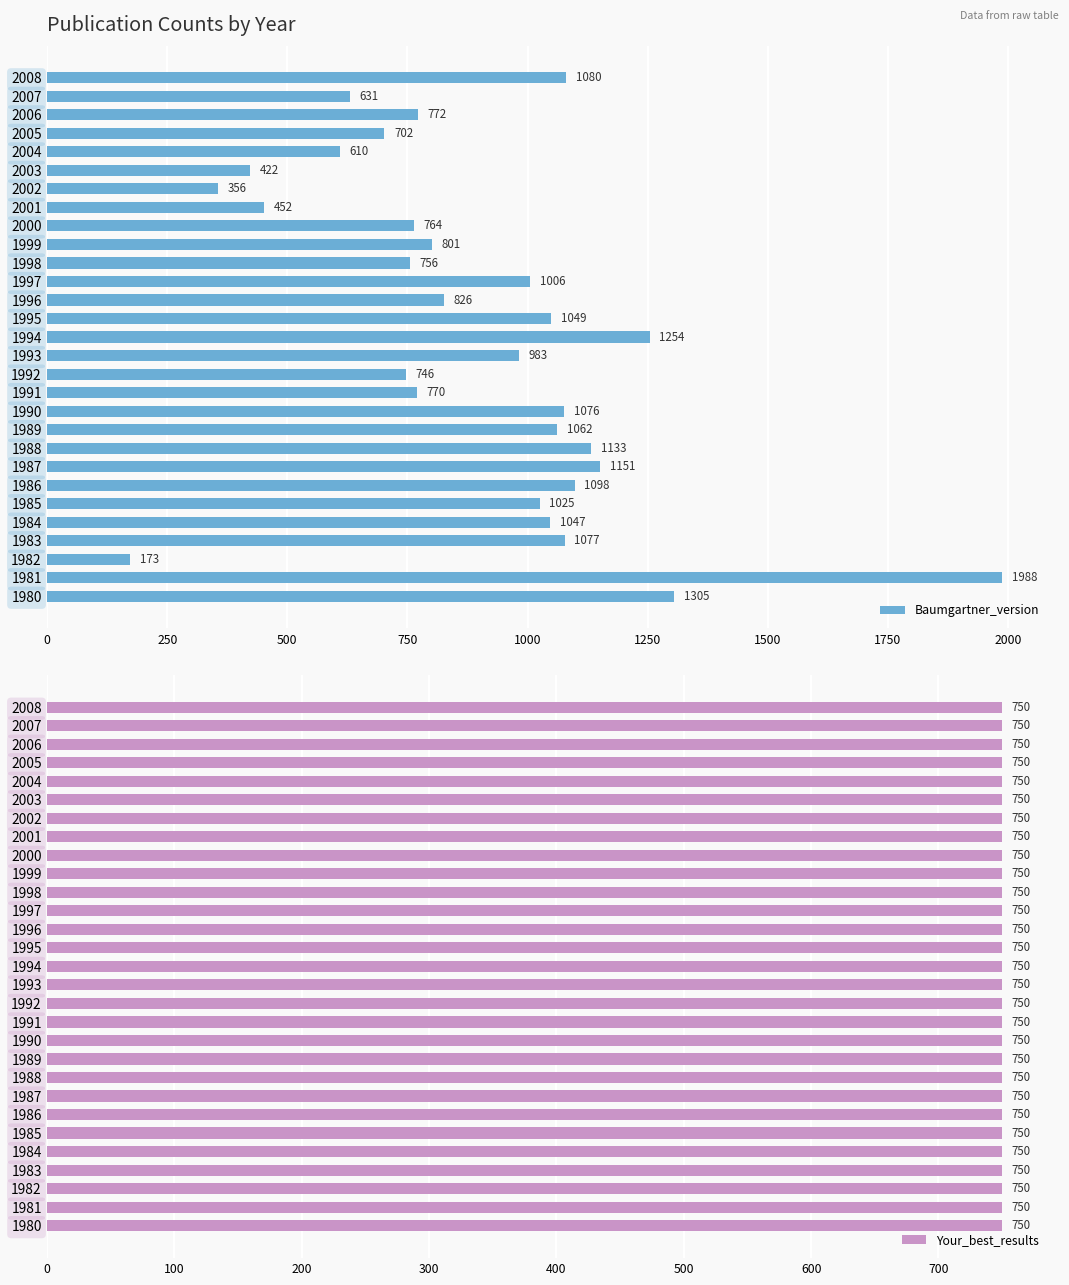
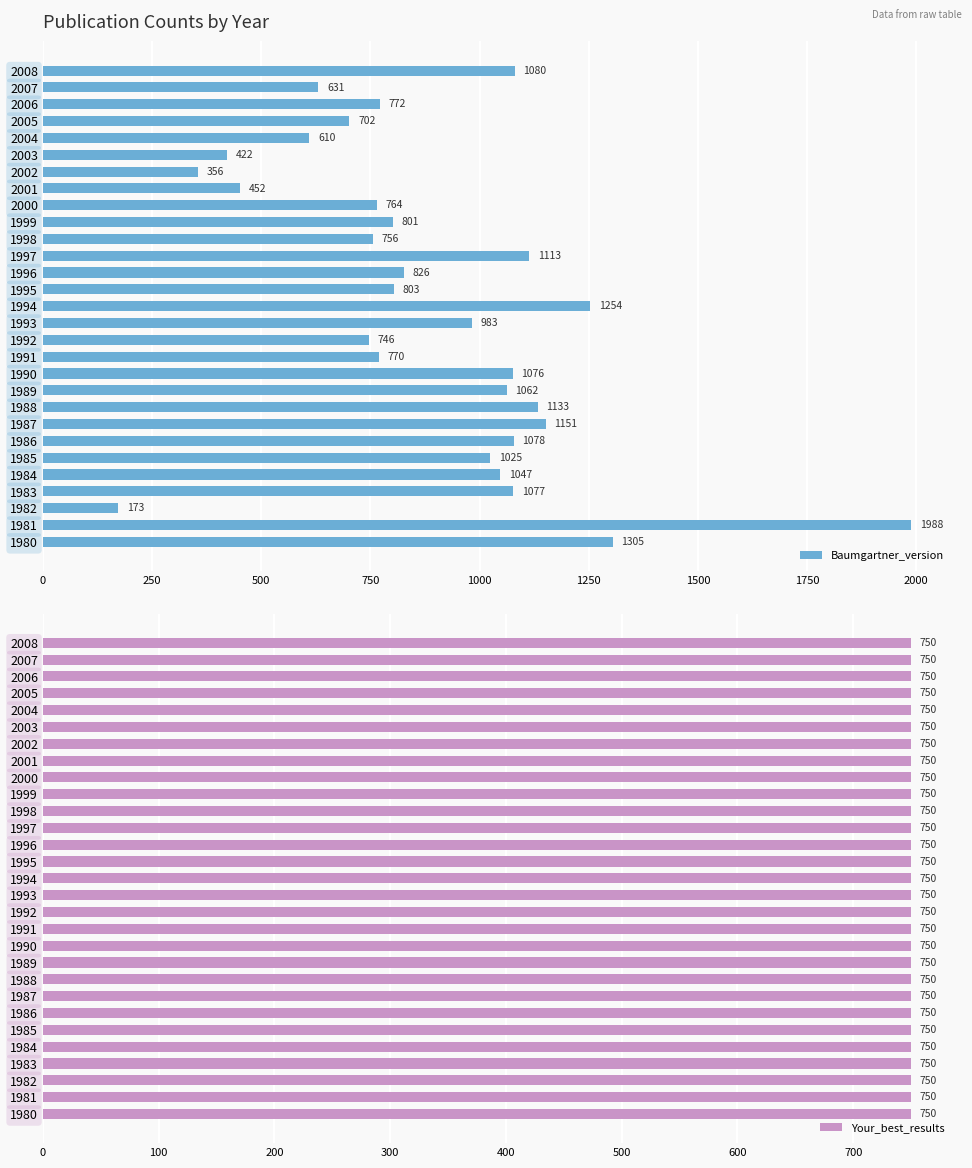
  {
    "Publication Counts by Year": {
      "2008": 1080,
      "2007": 631,
      "2006": 772,
      "2005": 702,
      "2004": 610,
      "2003": 422,
      "2002": 356,
      "2001": 452,
      "2000": 764,
      "1999": 801,
      "1998": 756,
-     "1997": 1006,
+     "1997": 1113,
      "1996": 826,
-     "1995": 1049,
+     "1995": 803,
      "1994": 1254,
      "1993": 983,
      "1992": 746,
      "1991": 770,
      "1990": 1076,
      "1989": 1062,
      "1988": 1133,
      "1987": 1151,
-     "1986": 1098,
+     "1986": 1078,
      "1985": 1025,
      "1984": 1047,
      "1983": 1077,
      "1982": 173,
      "1981": 1988,
      "1980": 1305
    }
  }
